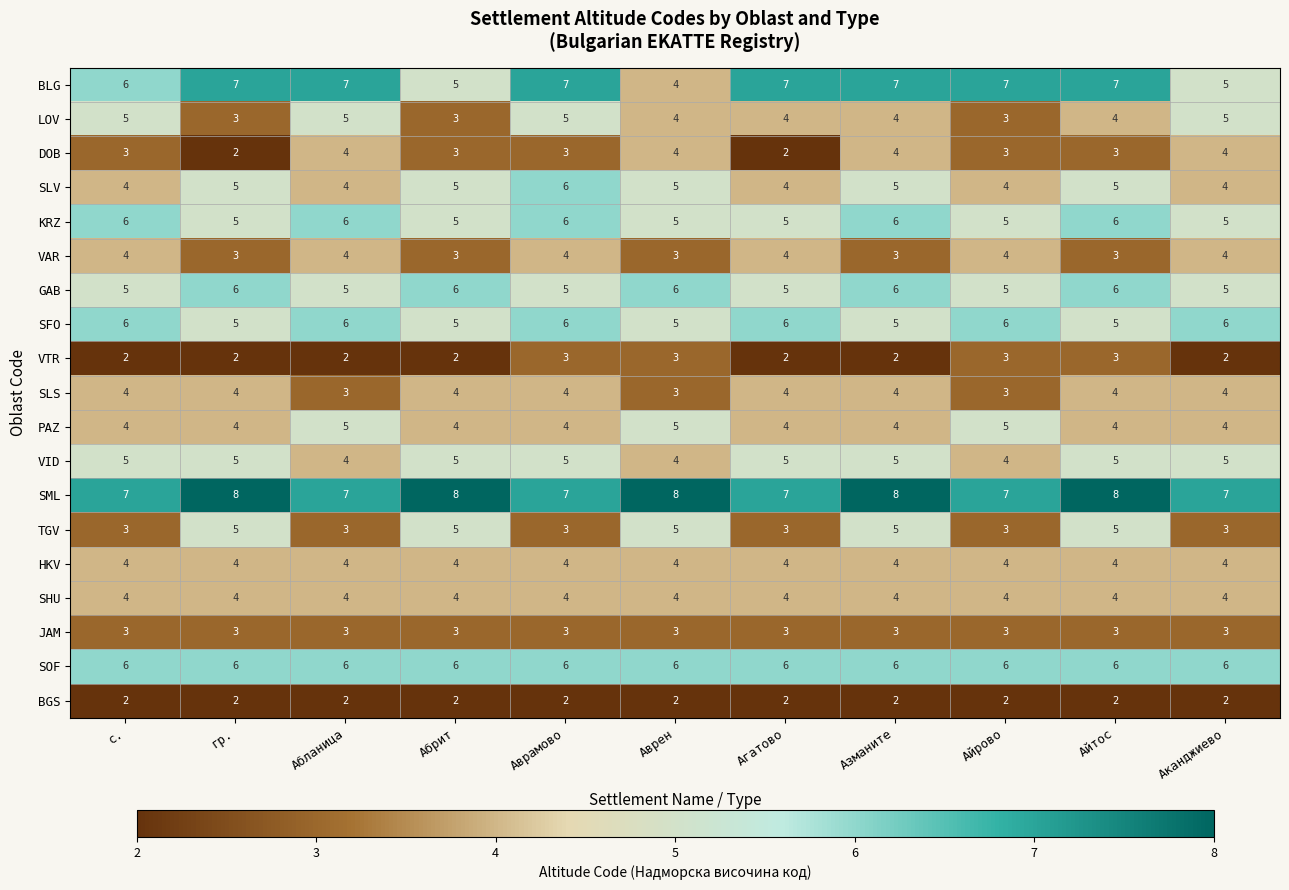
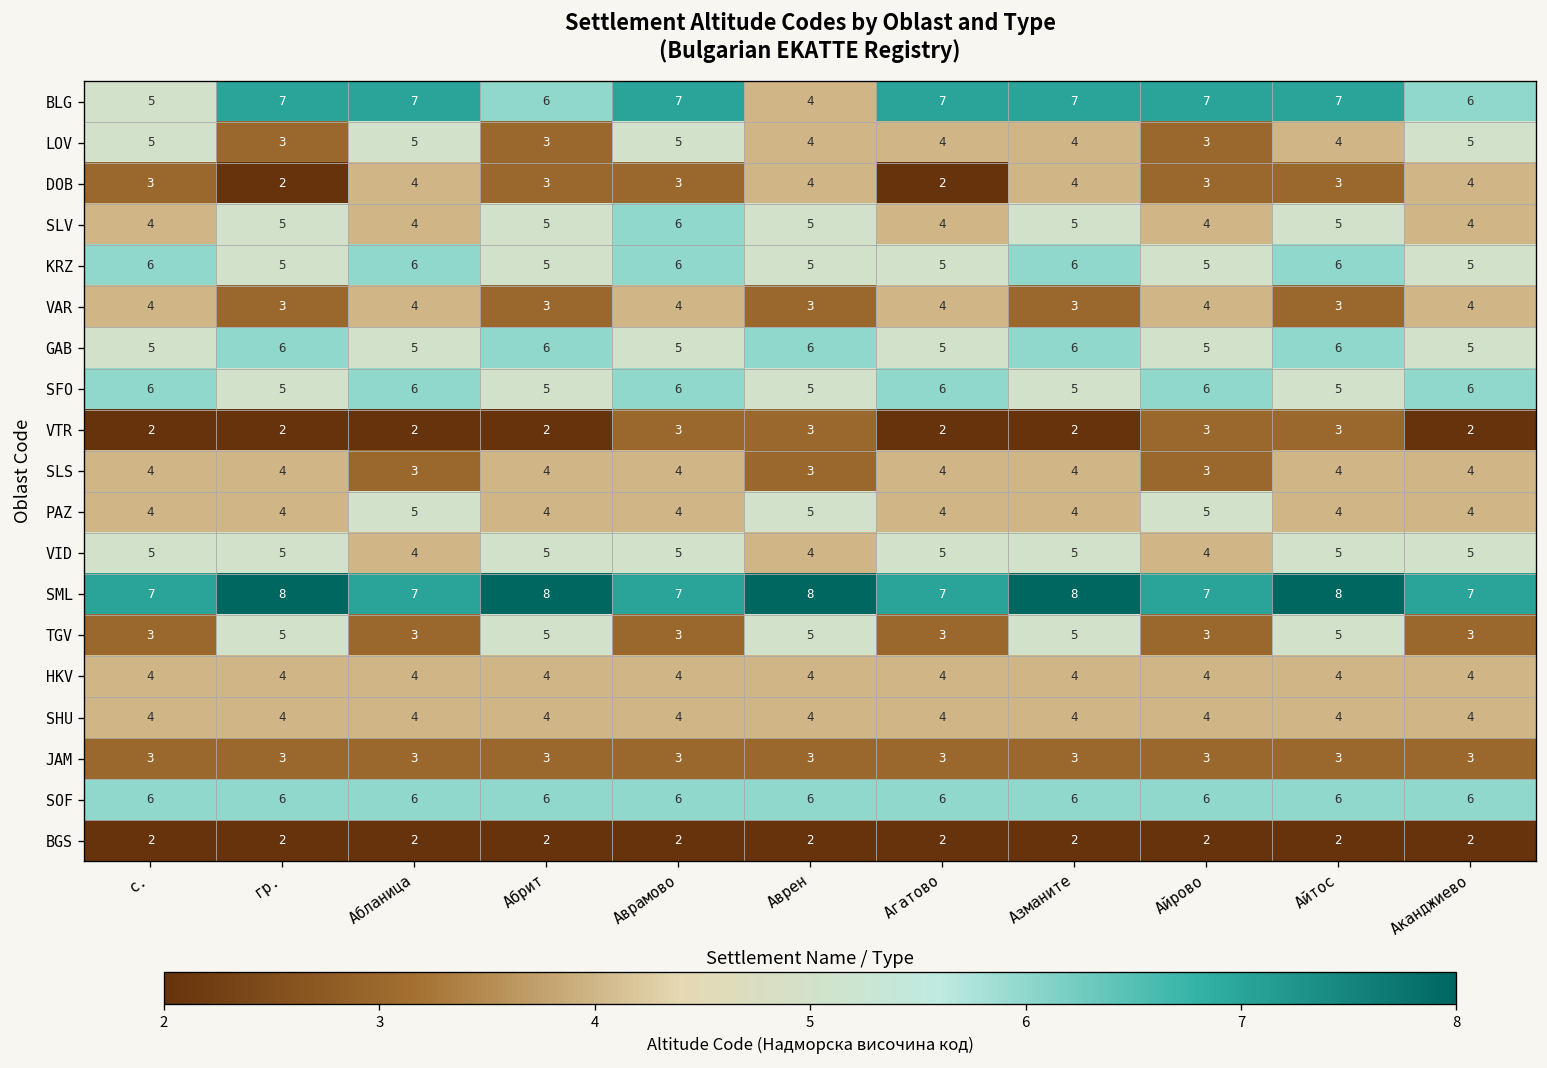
  {
    "BLG": {
-     "с.": 6,
+     "с.": 5,
      "гр.": 7,
      "Абланица": 7,
-     "Абрит": 5,
+     "Абрит": 6,
      "Аврамово": 7,
      "Аврен": 4,
      "Агатово": 7,
      "Азманите": 7,
      "Айрово": 7,
      "Айтос": 7,
-     "Аканджиево": 5
+     "Аканджиево": 6
    }
  }
